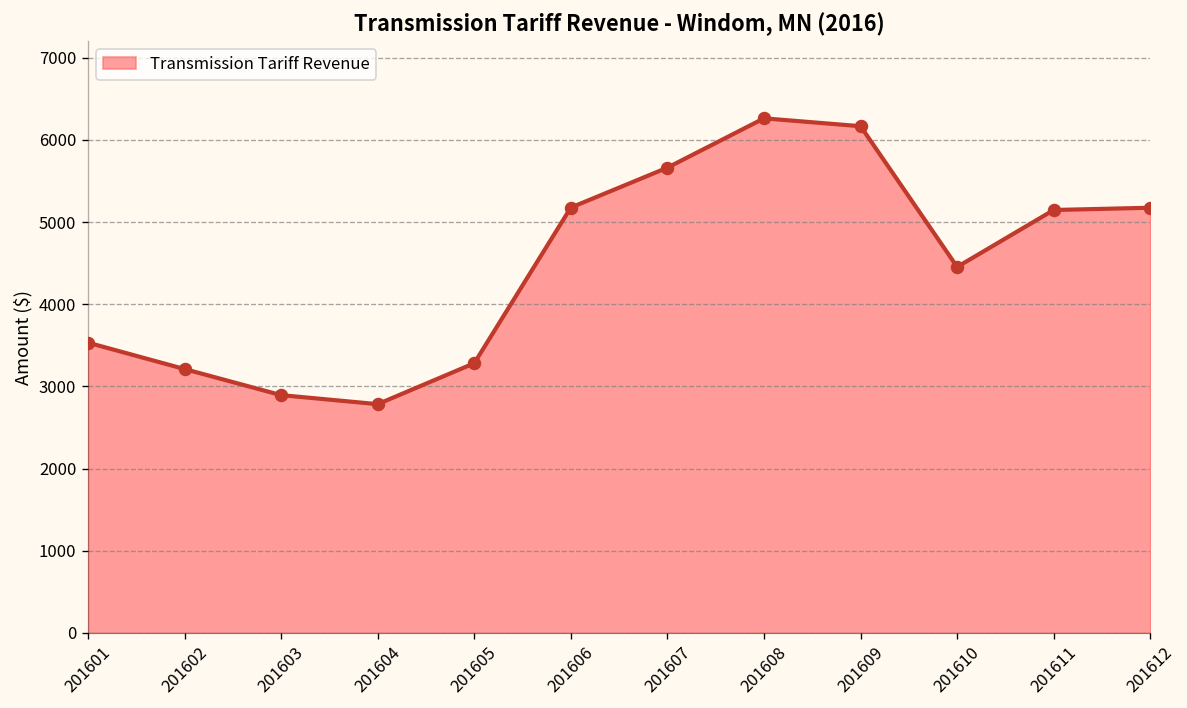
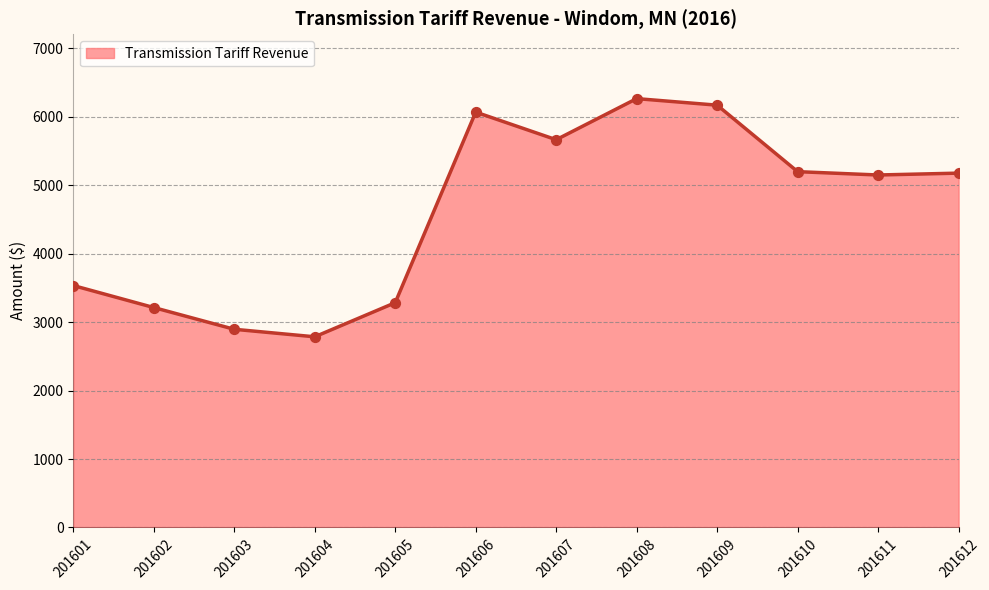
  {
    "201601": 3500,
    "201602": 3200,
    "201603": 2900,
    "201604": 2800,
    "201605": 3300,
-   "201606": 5200,
+   "201606": 6100,
    "201607": 5700,
    "201608": 6300,
    "201609": 6200,
-   "201610": 4500,
+   "201610": 5200,
    "201611": 5100,
    "201612": 5200
  }
